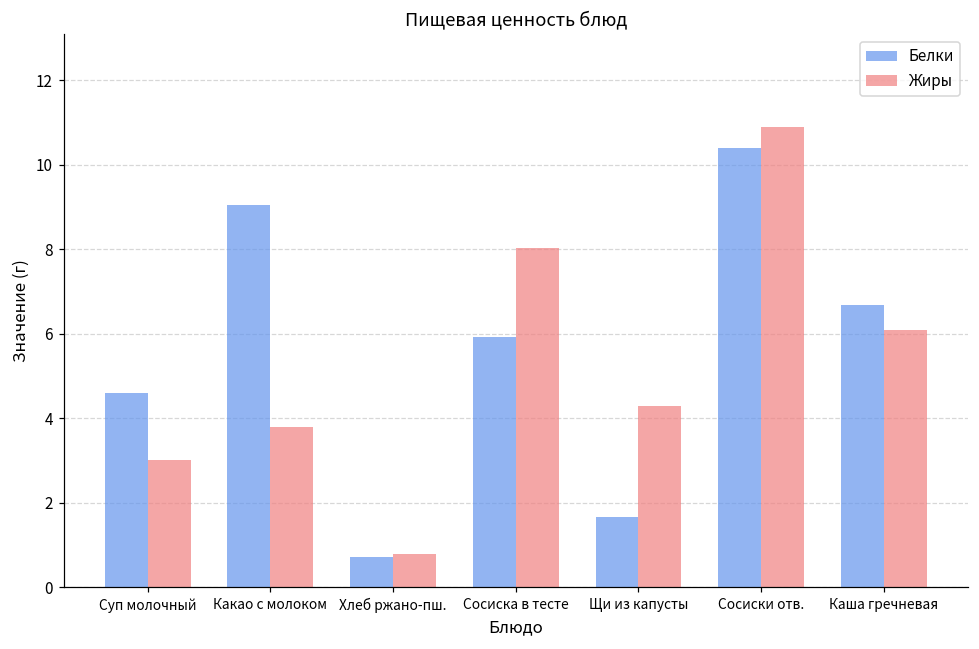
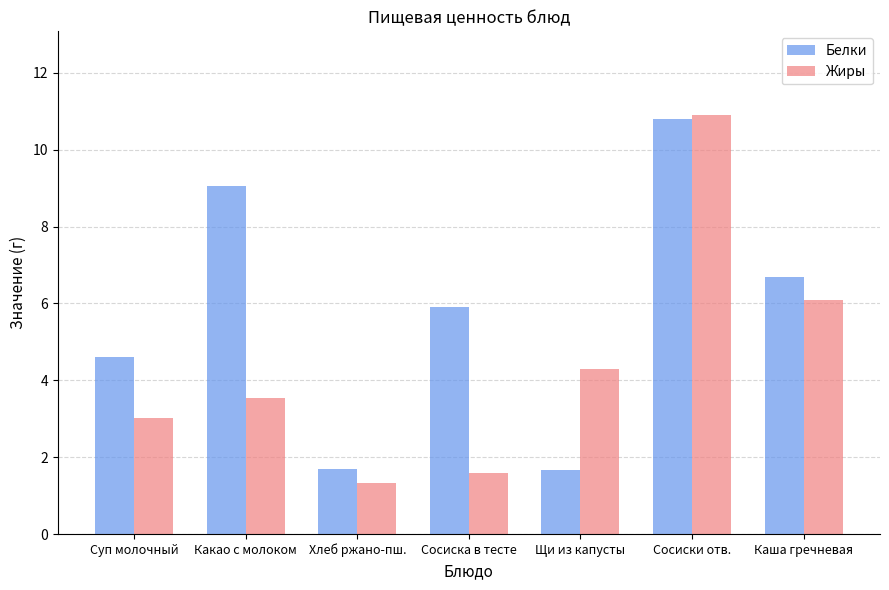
  {
    "Белки": {
      "Суп молочный": 4.6,
      "Какао с молоком": 9.1,
-     "Хлеб ржано-пш.": 0.7,
+     "Хлеб ржано-пш.": 1.7,
      "Сосиска в тесте": 5.9,
      "Щи из капусты": 1.7,
-     "Сосиски отв.": 10.4,
+     "Сосиски отв.": 10.8,
      "Каша гречневая": 6.7
    },
    "Жиры": {
      "Суп молочный": 3.0,
-     "Какао с молоком": 3.8,
-     "Хлеб ржано-пш.": 0.8,
-     "Сосиска в тесте": 8.0,
+     "Какао с молоком": 3.5,
+     "Хлеб ржано-пш.": 1.3,
+     "Сосиска в тесте": 1.6,
      "Щи из капусты": 4.3,
      "Сосиски отв.": 10.9,
      "Каша гречневая": 6.1
    }
  }
